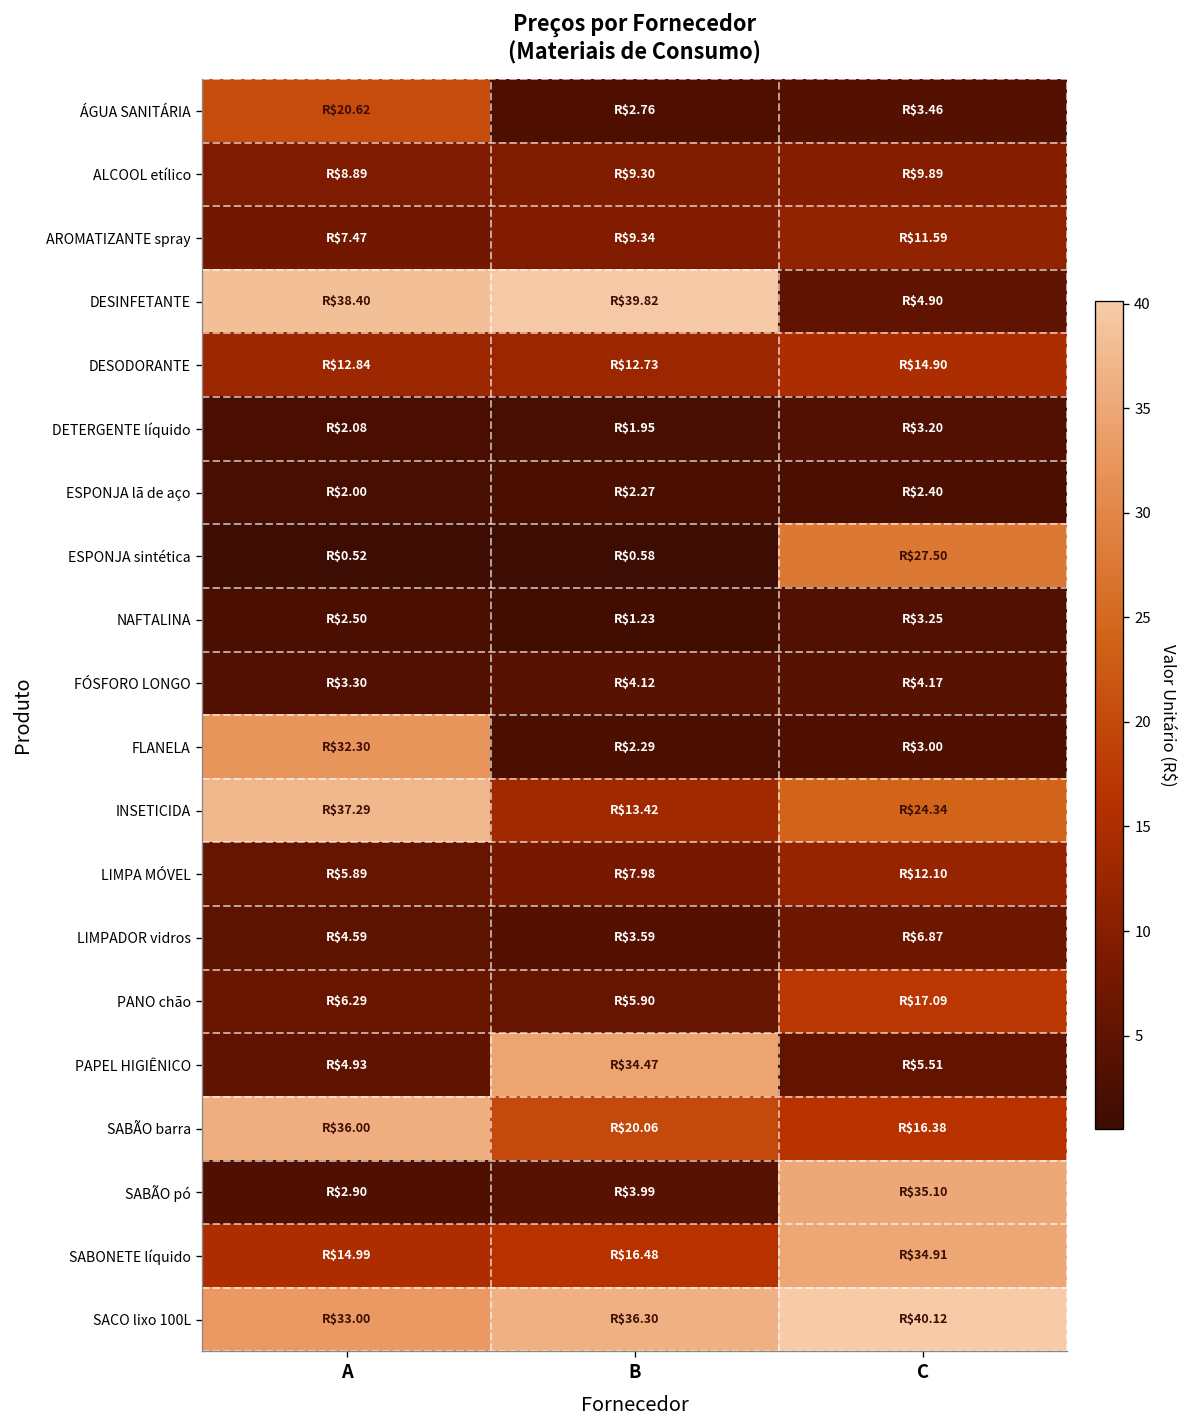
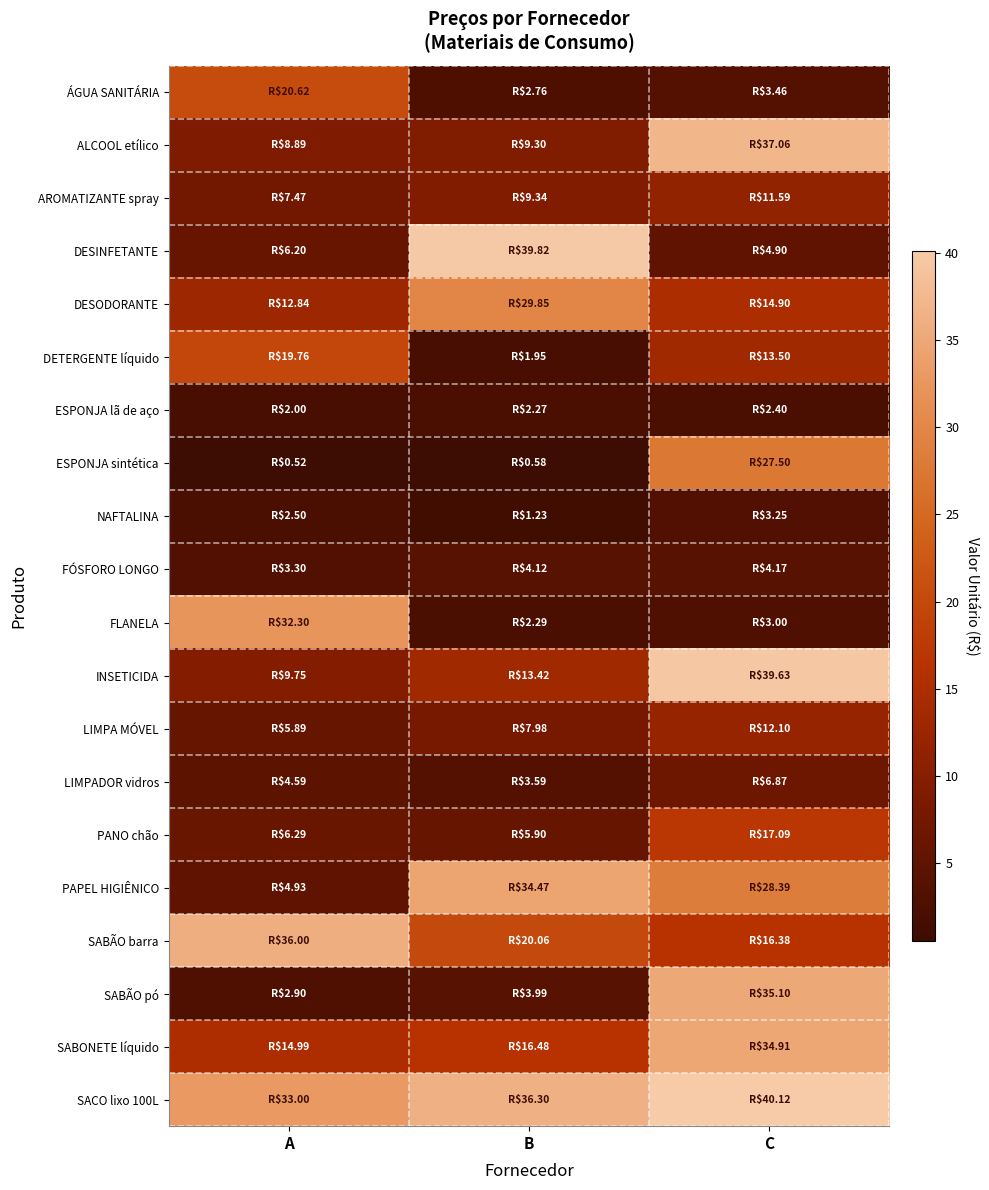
  {
    "ÁGUA SANITÁRIA": {
      "A": "$20.62",
      "B": "$2.76",
      "C": "$3.46"
    },
    "ALCOOL etílico": {
      "A": "$8.89",
      "B": "$9.30",
-     "C": "$9.89"
+     "C": "$37.06"
    },
    "AROMATIZANTE spray": {
      "A": "$7.47",
      "B": "$9.34",
      "C": "$11.59"
    },
    "DESINFETANTE": {
-     "A": "$38.40",
+     "A": "$6.20",
      "B": "$39.82",
      "C": "$4.90"
    },
    "DESODORANTE": {
      "A": "$12.84",
-     "B": "$12.73",
+     "B": "$29.85",
      "C": "$14.90"
    },
    "DETERGENTE líquido": {
-     "A": "$2.08",
+     "A": "$19.76",
      "B": "$1.95",
-     "C": "$3.20"
+     "C": "$13.50"
    },
    "ESPONJA lã de aço": {
      "A": "$2.00",
      "B": "$2.27",
      "C": "$2.40"
    },
    "ESPONJA sintética": {
      "A": "$0.52",
      "B": "$0.58",
      "C": "$27.50"
    },
    "NAFTALINA": {
      "A": "$2.50",
      "B": "$1.23",
      "C": "$3.25"
    },
    "FÓSFORO LONGO": {
      "A": "$3.30",
      "B": "$4.12",
      "C": "$4.17"
    },
    "FLANELA": {
      "A": "$32.30",
      "B": "$2.29",
      "C": "$3.00"
    },
    "INSETICIDA": {
-     "A": "$37.29",
+     "A": "$9.75",
      "B": "$13.42",
-     "C": "$24.34"
+     "C": "$39.63"
    },
    "LIMPA MÓVEL": {
      "A": "$5.89",
      "B": "$7.98",
      "C": "$12.10"
    },
    "LIMPADOR vidros": {
      "A": "$4.59",
      "B": "$3.59",
      "C": "$6.87"
    },
    "PANO chão": {
      "A": "$6.29",
      "B": "$5.90",
      "C": "$17.09"
    },
    "PAPEL HIGIÊNICO": {
      "A": "$4.93",
      "B": "$34.47",
-     "C": "$5.51"
+     "C": "$28.39"
    },
    "SABÃO barra": {
      "A": "$36.00",
      "B": "$20.06",
      "C": "$16.38"
    },
    "SABÃO pó": {
      "A": "$2.90",
      "B": "$3.99",
      "C": "$35.10"
    },
    "SABONETE líquido": {
      "A": "$14.99",
      "B": "$16.48",
      "C": "$34.91"
    },
    "SACO lixo 100L": {
      "A": "$33.00",
      "B": "$36.30",
      "C": "$40.12"
    }
  }
